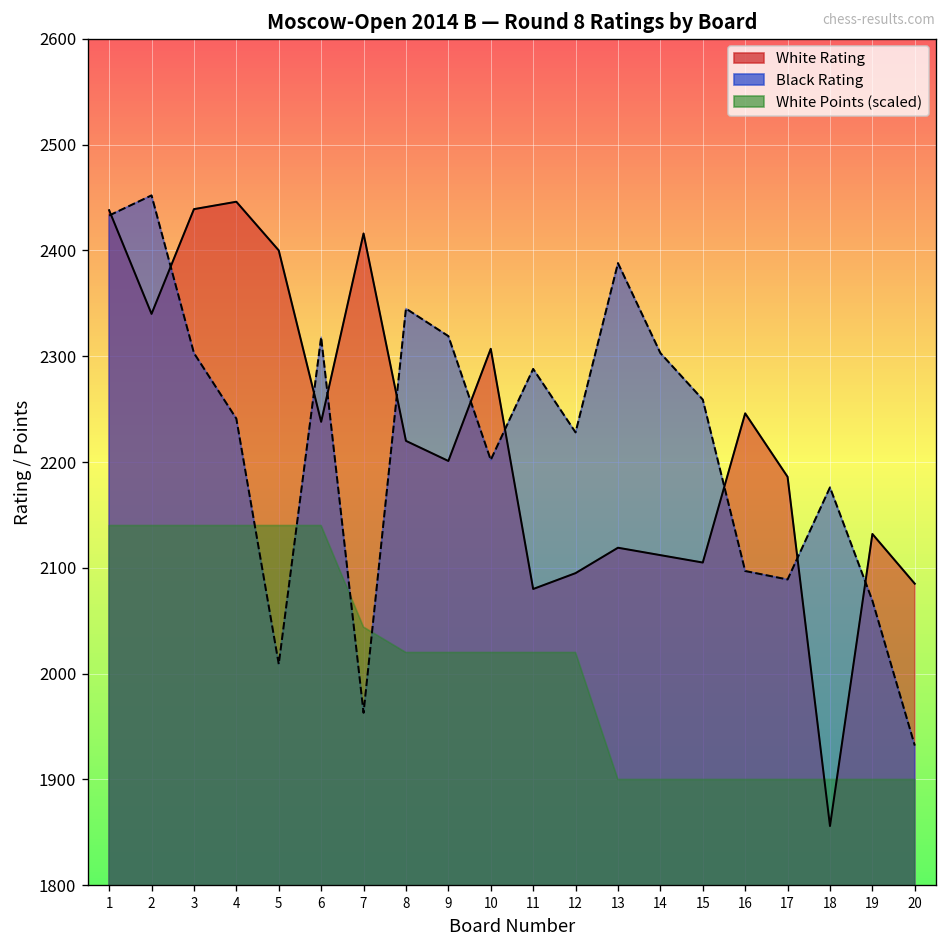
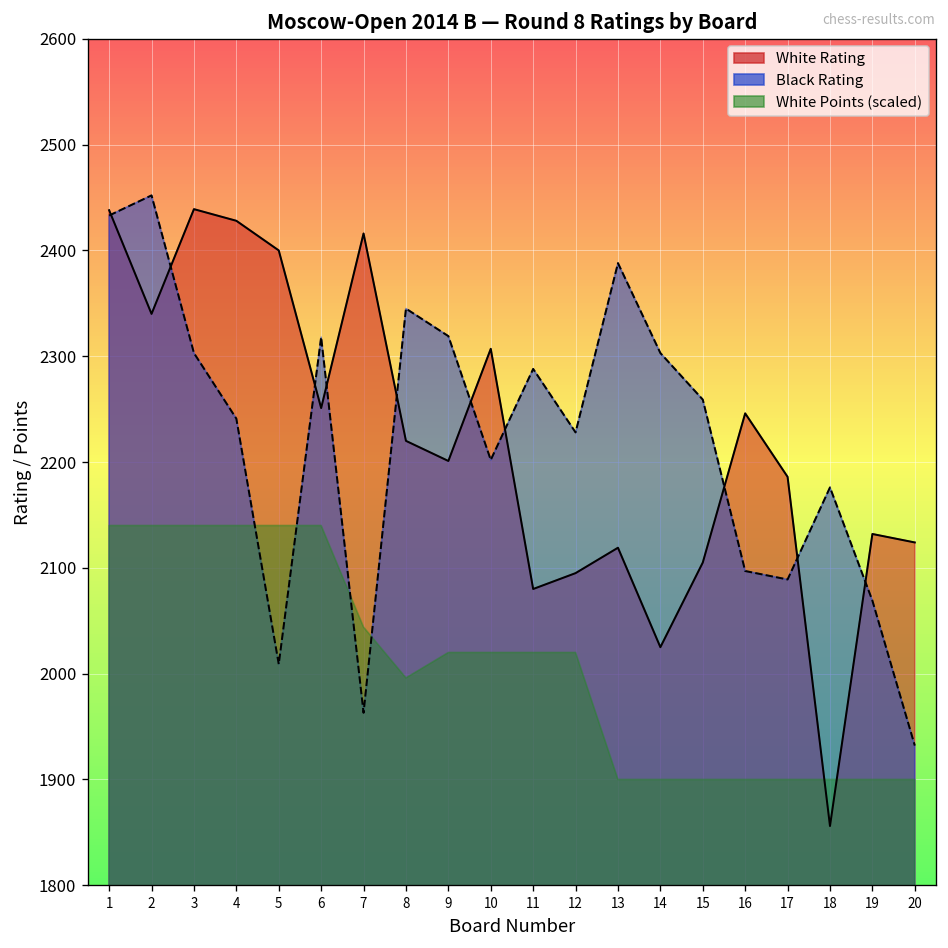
  {
    "White Rating": {
      "1": 2440,
      "2": 2340,
      "3": 2440,
-     "4": 2450,
+     "4": 2430,
      "5": 2400,
-     "6": 2240,
+     "6": 2250,
      "7": 2420,
      "8": 2220,
      "9": 2200,
      "10": 2310,
      "11": 2080,
      "12": 2100,
      "13": 2120,
-     "14": 2110,
+     "14": 2030,
      "15": 2110,
      "16": 2250,
      "17": 2190,
      "18": 1860,
      "19": 2130,
-     "20": 2090
+     "20": 2120
    },
    "Black Rating": {
      "1": 2430,
      "2": 2450,
      "3": 2300,
      "4": 2240,
      "5": 2010,
      "6": 2320,
      "7": 1960,
      "8": 2350,
      "9": 2320,
      "10": 2200,
      "11": 2290,
      "12": 2230,
      "13": 2390,
      "14": 2300,
      "15": 2260,
      "16": 2100,
      "17": 2090,
      "18": 2180,
      "19": 2070,
      "20": 1930
    },
    "White Points (scaled)": {
      "1": 2140,
      "2": 2140,
      "3": 2140,
      "4": 2140,
      "5": 2140,
      "6": 2140,
      "7": 2040,
-     "8": 2020,
+     "8": 2000,
      "9": 2020,
      "10": 2020,
      "11": 2020,
      "12": 2020,
      "13": 1900,
      "14": 1900,
      "15": 1900,
      "16": 1900,
      "17": 1900,
      "18": 1900,
      "19": 1900,
      "20": 1900
    }
  }
